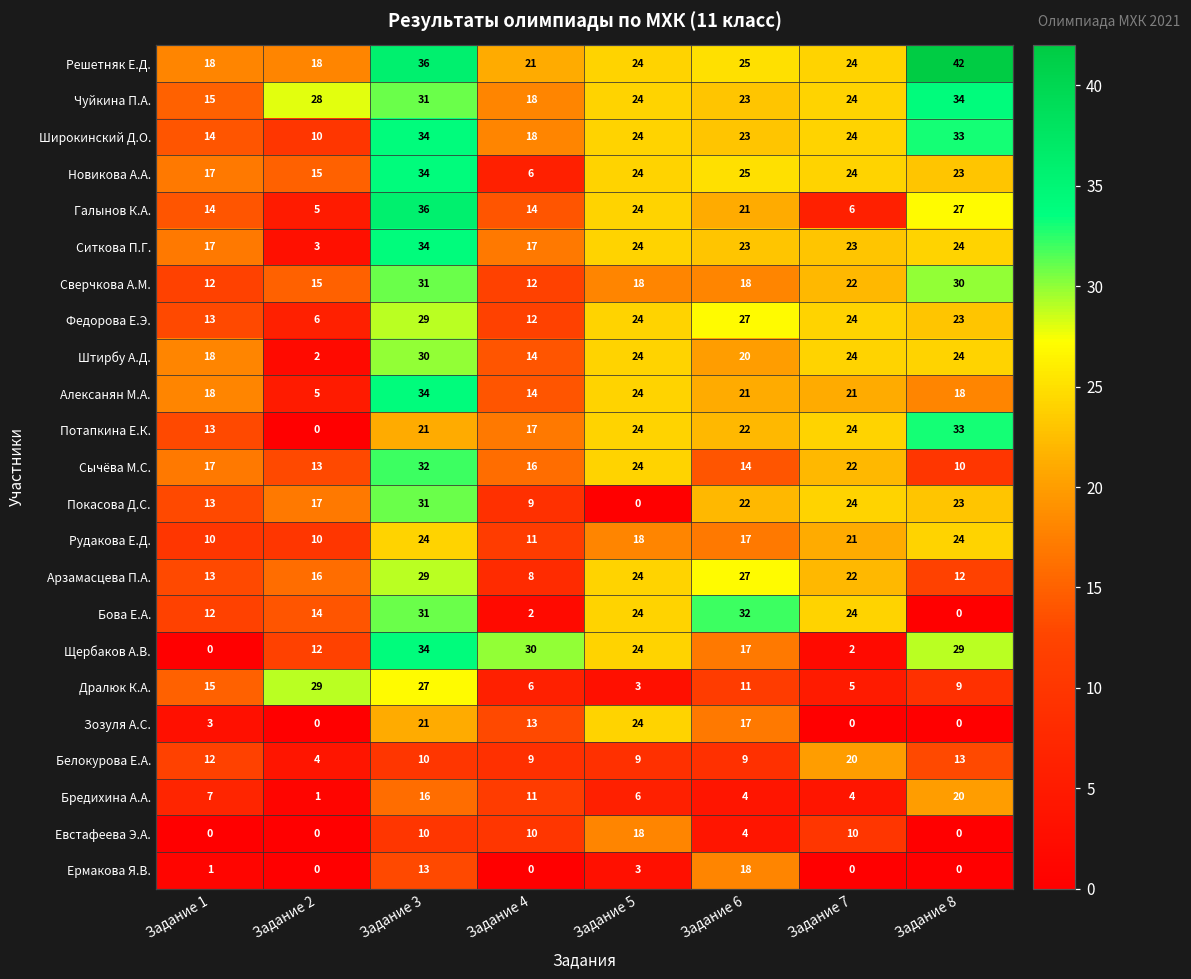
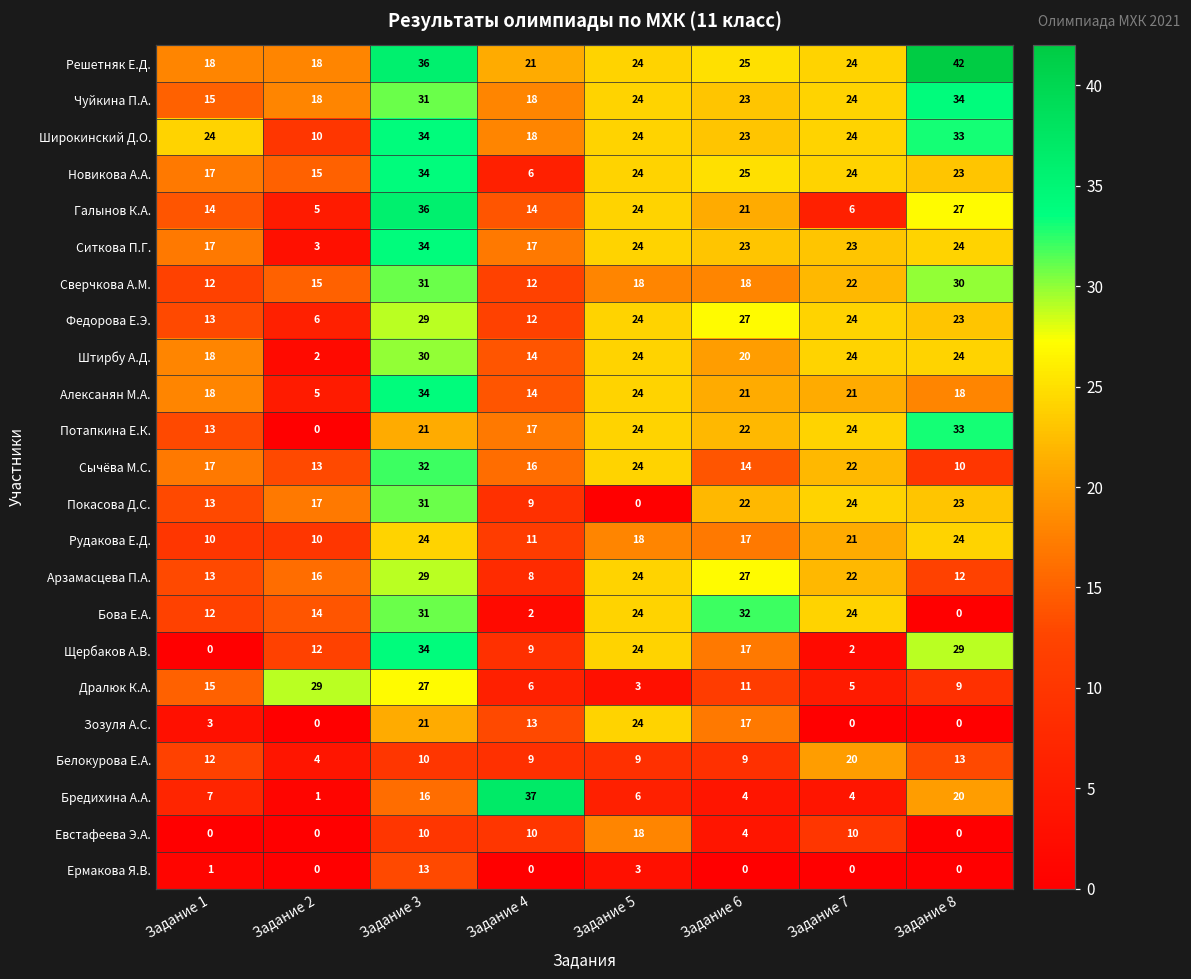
  {
    "Решетняк Е.Д.": {
      "Задание 1": 18,
      "Задание 2": 18,
      "Задание 3": 36,
      "Задание 4": 21,
      "Задание 5": 24,
      "Задание 6": 25,
      "Задание 7": 24,
      "Задание 8": 42
    },
    "Чуйкина П.А.": {
      "Задание 1": 15,
-     "Задание 2": 28,
+     "Задание 2": 18,
      "Задание 3": 31,
      "Задание 4": 18,
      "Задание 5": 24,
      "Задание 6": 23,
      "Задание 7": 24,
      "Задание 8": 34
    },
    "Широкинский Д.О.": {
-     "Задание 1": 14,
+     "Задание 1": 24,
      "Задание 2": 10,
      "Задание 3": 34,
      "Задание 4": 18,
      "Задание 5": 24,
      "Задание 6": 23,
      "Задание 7": 24,
      "Задание 8": 33
    },
    "Новикова А.А.": {
      "Задание 1": 17,
      "Задание 2": 15,
      "Задание 3": 34,
      "Задание 4": 6,
      "Задание 5": 24,
      "Задание 6": 25,
      "Задание 7": 24,
      "Задание 8": 23
    },
    "Галынов К.А.": {
      "Задание 1": 14,
      "Задание 2": 5,
      "Задание 3": 36,
      "Задание 4": 14,
      "Задание 5": 24,
      "Задание 6": 21,
      "Задание 7": 6,
      "Задание 8": 27
    },
    "Ситкова П.Г.": {
      "Задание 1": 17,
      "Задание 2": 3,
      "Задание 3": 34,
      "Задание 4": 17,
      "Задание 5": 24,
      "Задание 6": 23,
      "Задание 7": 23,
      "Задание 8": 24
    },
    "Сверчкова А.М.": {
      "Задание 1": 12,
      "Задание 2": 15,
      "Задание 3": 31,
      "Задание 4": 12,
      "Задание 5": 18,
      "Задание 6": 18,
      "Задание 7": 22,
      "Задание 8": 30
    },
    "Федорова Е.Э.": {
      "Задание 1": 13,
      "Задание 2": 6,
      "Задание 3": 29,
      "Задание 4": 12,
      "Задание 5": 24,
      "Задание 6": 27,
      "Задание 7": 24,
      "Задание 8": 23
    },
    "Штирбу А.Д.": {
      "Задание 1": 18,
      "Задание 2": 2,
      "Задание 3": 30,
      "Задание 4": 14,
      "Задание 5": 24,
      "Задание 6": 20,
      "Задание 7": 24,
      "Задание 8": 24
    },
    "Алексанян М.А.": {
      "Задание 1": 18,
      "Задание 2": 5,
      "Задание 3": 34,
      "Задание 4": 14,
      "Задание 5": 24,
      "Задание 6": 21,
      "Задание 7": 21,
      "Задание 8": 18
    },
    "Потапкина Е.К.": {
      "Задание 1": 13,
      "Задание 2": 0,
      "Задание 3": 21,
      "Задание 4": 17,
      "Задание 5": 24,
      "Задание 6": 22,
      "Задание 7": 24,
      "Задание 8": 33
    },
    "Сычёва М.С.": {
      "Задание 1": 17,
      "Задание 2": 13,
      "Задание 3": 32,
      "Задание 4": 16,
      "Задание 5": 24,
      "Задание 6": 14,
      "Задание 7": 22,
      "Задание 8": 10
    },
    "Покасова Д.С.": {
      "Задание 1": 13,
      "Задание 2": 17,
      "Задание 3": 31,
      "Задание 4": 9,
      "Задание 5": 0,
      "Задание 6": 22,
      "Задание 7": 24,
      "Задание 8": 23
    },
    "Рудакова Е.Д.": {
      "Задание 1": 10,
      "Задание 2": 10,
      "Задание 3": 24,
      "Задание 4": 11,
      "Задание 5": 18,
      "Задание 6": 17,
      "Задание 7": 21,
      "Задание 8": 24
    },
    "Арзамасцева П.А.": {
      "Задание 1": 13,
      "Задание 2": 16,
      "Задание 3": 29,
      "Задание 4": 8,
      "Задание 5": 24,
      "Задание 6": 27,
      "Задание 7": 22,
      "Задание 8": 12
    },
    "Бова Е.А.": {
      "Задание 1": 12,
      "Задание 2": 14,
      "Задание 3": 31,
      "Задание 4": 2,
      "Задание 5": 24,
      "Задание 6": 32,
      "Задание 7": 24,
      "Задание 8": 0
    },
    "Щербаков А.В.": {
      "Задание 1": 0,
      "Задание 2": 12,
      "Задание 3": 34,
-     "Задание 4": 30,
+     "Задание 4": 9,
      "Задание 5": 24,
      "Задание 6": 17,
      "Задание 7": 2,
      "Задание 8": 29
    },
    "Дралюк К.А.": {
      "Задание 1": 15,
      "Задание 2": 29,
      "Задание 3": 27,
      "Задание 4": 6,
      "Задание 5": 3,
      "Задание 6": 11,
      "Задание 7": 5,
      "Задание 8": 9
    },
    "Зозуля А.С.": {
      "Задание 1": 3,
      "Задание 2": 0,
      "Задание 3": 21,
      "Задание 4": 13,
      "Задание 5": 24,
      "Задание 6": 17,
      "Задание 7": 0,
      "Задание 8": 0
    },
    "Белокурова Е.А.": {
      "Задание 1": 12,
      "Задание 2": 4,
      "Задание 3": 10,
      "Задание 4": 9,
      "Задание 5": 9,
      "Задание 6": 9,
      "Задание 7": 20,
      "Задание 8": 13
    },
    "Бредихина А.А.": {
      "Задание 1": 7,
      "Задание 2": 1,
      "Задание 3": 16,
-     "Задание 4": 11,
+     "Задание 4": 37,
      "Задание 5": 6,
      "Задание 6": 4,
      "Задание 7": 4,
      "Задание 8": 20
    },
    "Евстафеева Э.А.": {
      "Задание 1": 0,
      "Задание 2": 0,
      "Задание 3": 10,
      "Задание 4": 10,
      "Задание 5": 18,
      "Задание 6": 4,
      "Задание 7": 10,
      "Задание 8": 0
    },
    "Ермакова Я.В.": {
      "Задание 1": 1,
      "Задание 2": 0,
      "Задание 3": 13,
      "Задание 4": 0,
      "Задание 5": 3,
-     "Задание 6": 18,
+     "Задание 6": 0,
      "Задание 7": 0,
      "Задание 8": 0
    }
  }
